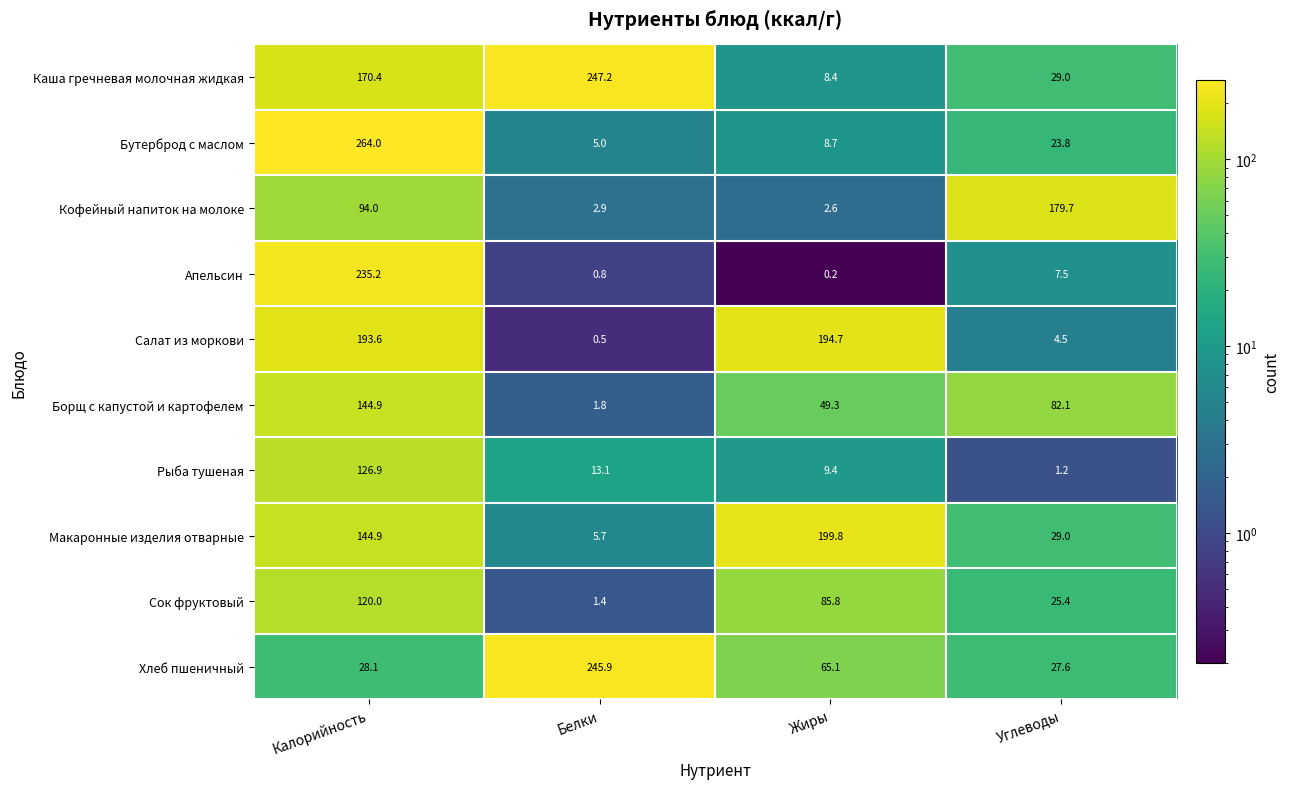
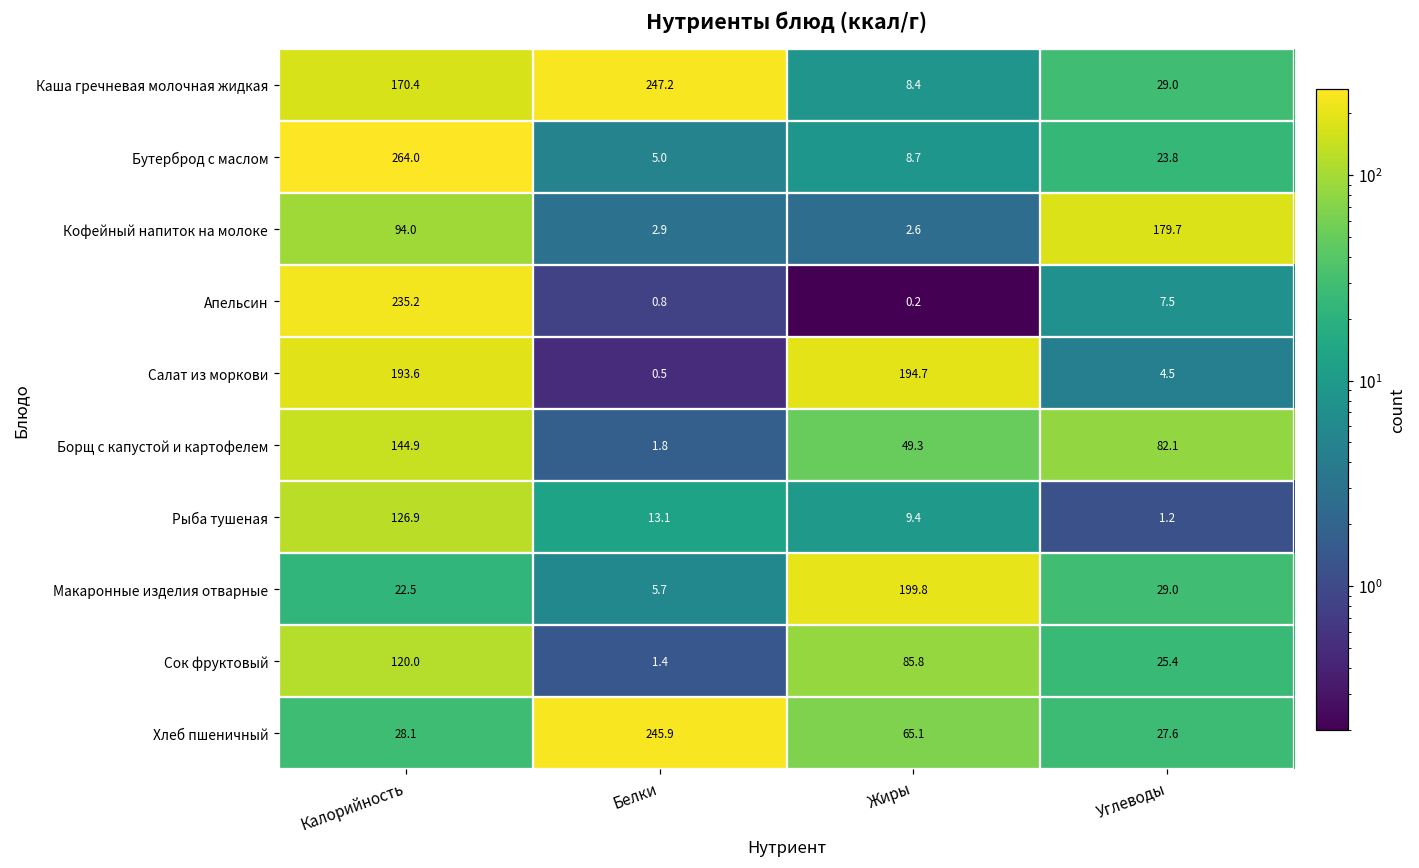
  {
    "Каша гречневая молочная жидкая": {
      "Калорийность": 170.4,
      "Белки": 247.2,
      "Жиры": 8.4,
      "Углеводы": 29.0
    },
    "Бутерброд с маслом": {
      "Калорийность": 264.0,
      "Белки": 5.0,
      "Жиры": 8.7,
      "Углеводы": 23.8
    },
    "Кофейный напиток на молоке": {
      "Калорийность": 94.0,
      "Белки": 2.9,
      "Жиры": 2.6,
      "Углеводы": 179.7
    },
    "Апельсин": {
      "Калорийность": 235.2,
      "Белки": 0.8,
      "Жиры": 0.2,
      "Углеводы": 7.5
    },
    "Салат из моркови": {
      "Калорийность": 193.6,
      "Белки": 0.5,
      "Жиры": 194.7,
      "Углеводы": 4.5
    },
    "Борщ с капустой и картофелем": {
      "Калорийность": 144.9,
      "Белки": 1.8,
      "Жиры": 49.3,
      "Углеводы": 82.1
    },
    "Рыба тушеная": {
      "Калорийность": 126.9,
      "Белки": 13.1,
      "Жиры": 9.4,
      "Углеводы": 1.2
    },
    "Макаронные изделия отварные": {
-     "Калорийность": 144.9,
+     "Калорийность": 22.5,
      "Белки": 5.7,
      "Жиры": 199.8,
      "Углеводы": 29.0
    },
    "Сок фруктовый": {
      "Калорийность": 120.0,
      "Белки": 1.4,
      "Жиры": 85.8,
      "Углеводы": 25.4
    },
    "Хлеб пшеничный": {
      "Калорийность": 28.1,
      "Белки": 245.9,
      "Жиры": 65.1,
      "Углеводы": 27.6
    }
  }
